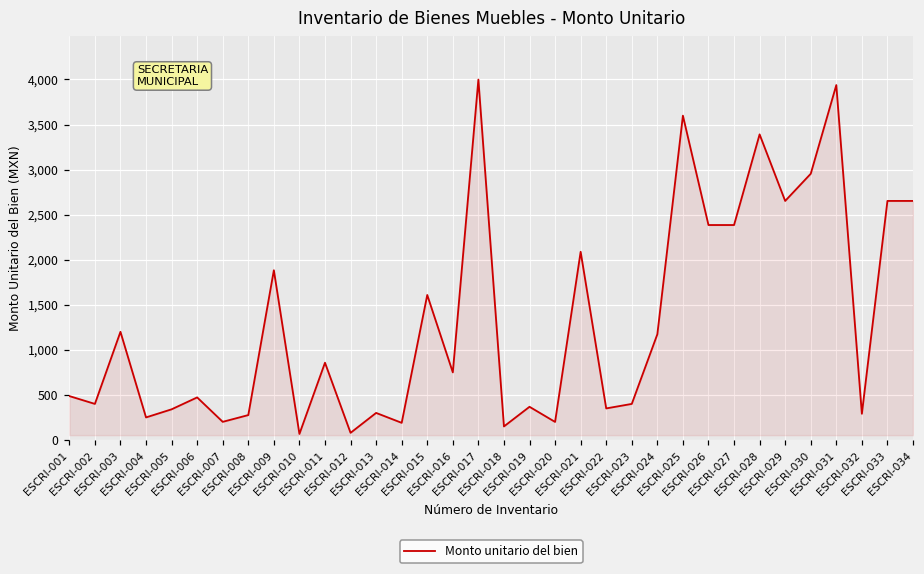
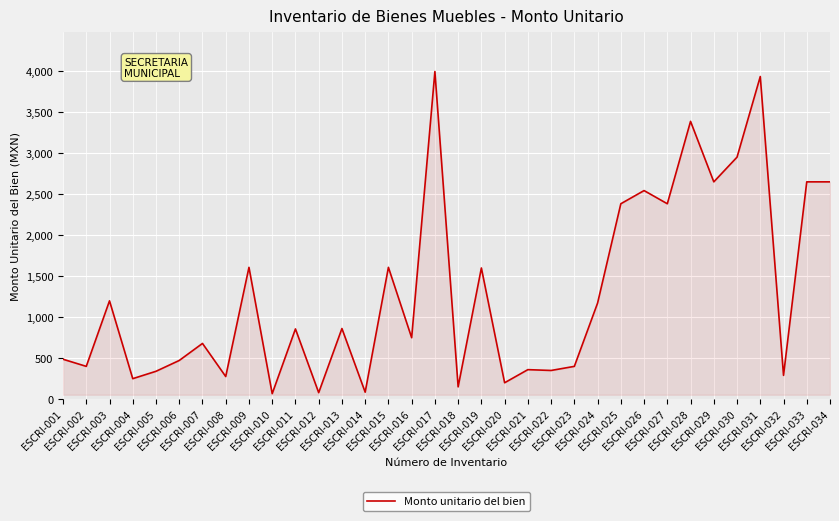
  {
    "ESCRI-001": "500",
    "ESCRI-002": "400",
    "ESCRI-003": "1,200",
    "ESCRI-004": "300",
    "ESCRI-005": "300",
    "ESCRI-006": "500",
-   "ESCRI-007": "200",
+   "ESCRI-007": "700",
    "ESCRI-008": "300",
-   "ESCRI-009": "1,900",
+   "ESCRI-009": "1,600",
    "ESCRI-010": "100",
    "ESCRI-011": "900",
    "ESCRI-012": "100",
-   "ESCRI-013": "300",
-   "ESCRI-014": "200",
+   "ESCRI-013": "900",
+   "ESCRI-014": "100",
    "ESCRI-015": "1,600",
    "ESCRI-016": "800",
    "ESCRI-017": "4,000",
    "ESCRI-018": "200",
-   "ESCRI-019": "400",
+   "ESCRI-019": "1,600",
    "ESCRI-020": "200",
-   "ESCRI-021": "2,100",
+   "ESCRI-021": "400",
    "ESCRI-022": "400",
    "ESCRI-023": "400",
    "ESCRI-024": "1,200",
-   "ESCRI-025": "3,600",
-   "ESCRI-026": "2,400",
+   "ESCRI-025": "2,400",
+   "ESCRI-026": "2,500",
    "ESCRI-027": "2,400",
    "ESCRI-028": "3,400",
    "ESCRI-029": "2,700",
    "ESCRI-030": "3,000",
    "ESCRI-031": "3,900",
    "ESCRI-032": "300",
    "ESCRI-033": "2,700",
    "ESCRI-034": "2,700"
  }
